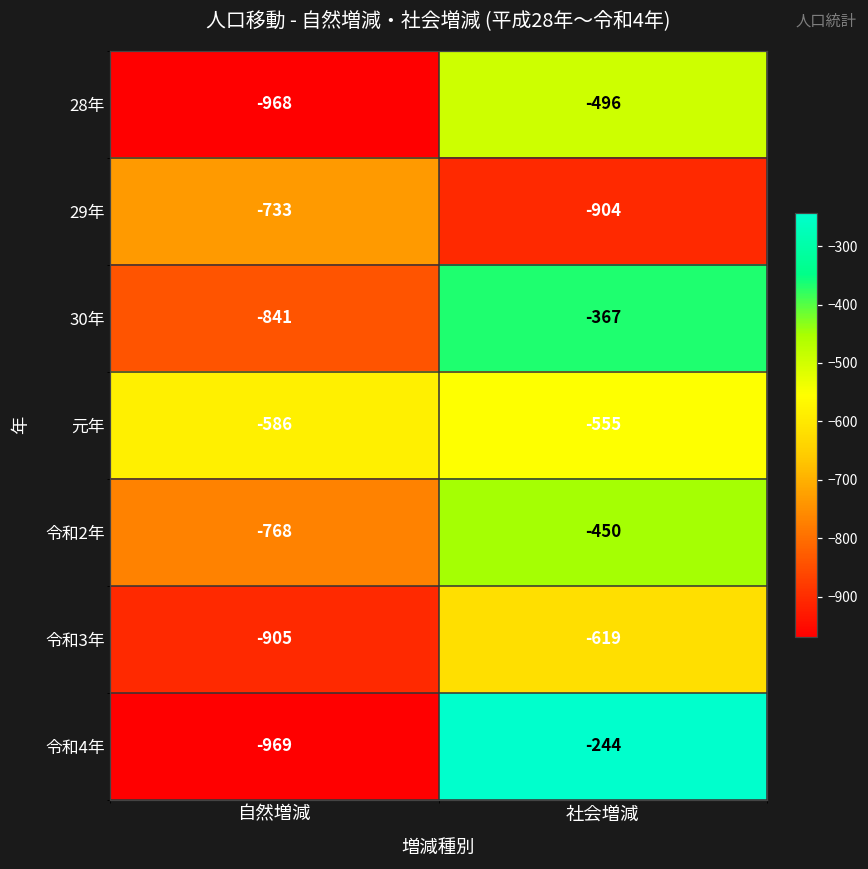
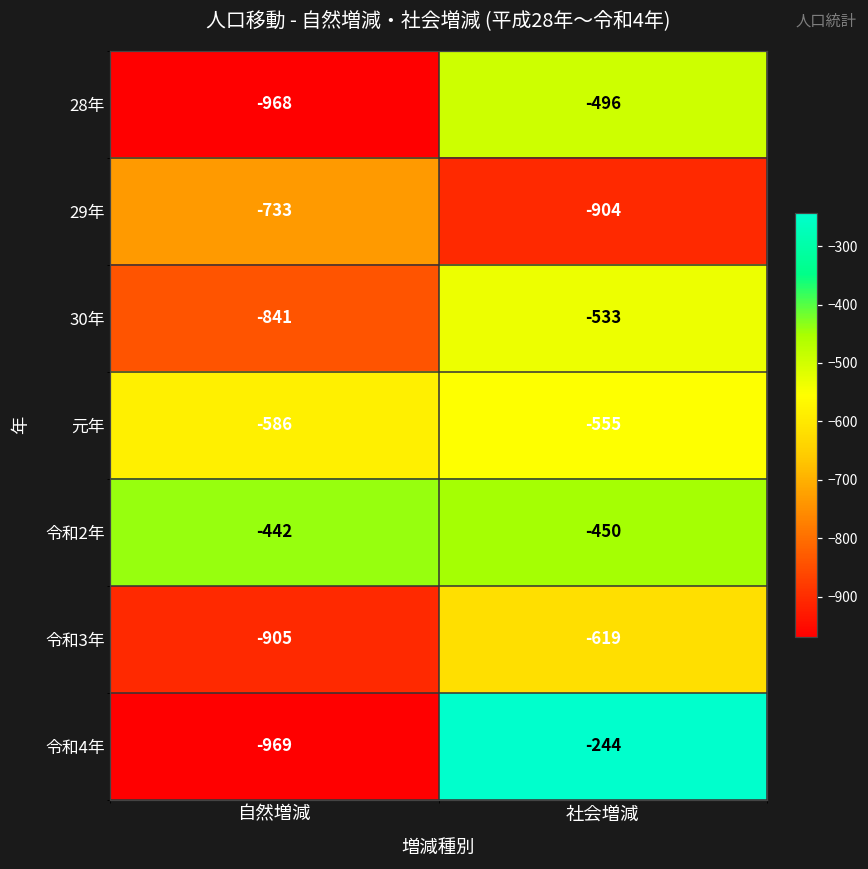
  {
    "28年": {
      "自然増減": -968,
      "社会増減": -496
    },
    "29年": {
      "自然増減": -733,
      "社会増減": -904
    },
    "30年": {
      "自然増減": -841,
-     "社会増減": -367
+     "社会増減": -533
    },
    "元年": {
      "自然増減": -586,
      "社会増減": -555
    },
    "令和2年": {
-     "自然増減": -768,
+     "自然増減": -442,
      "社会増減": -450
    },
    "令和3年": {
      "自然増減": -905,
      "社会増減": -619
    },
    "令和4年": {
      "自然増減": -969,
      "社会増減": -244
    }
  }
